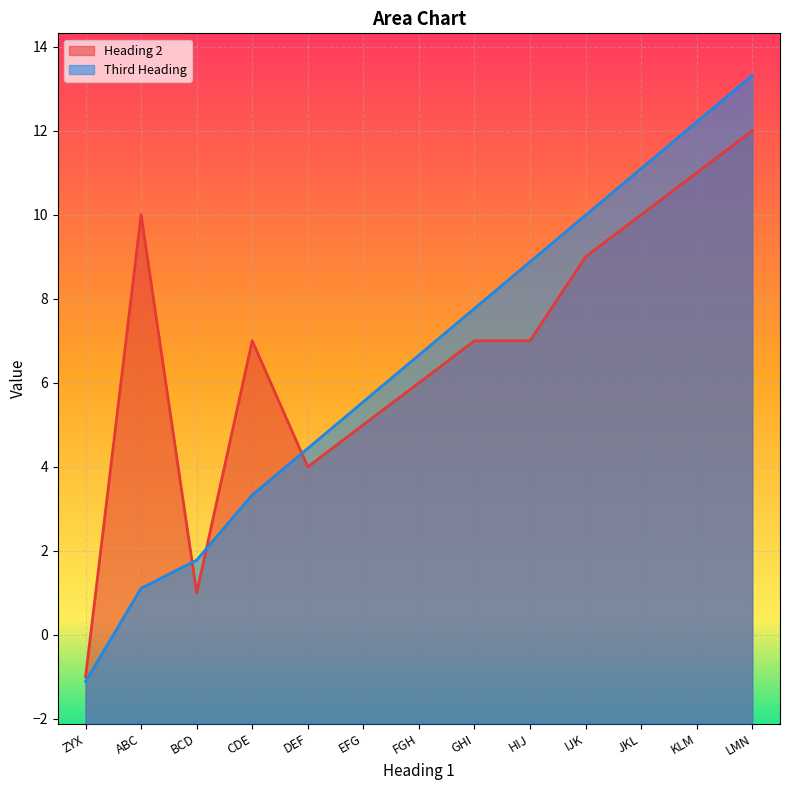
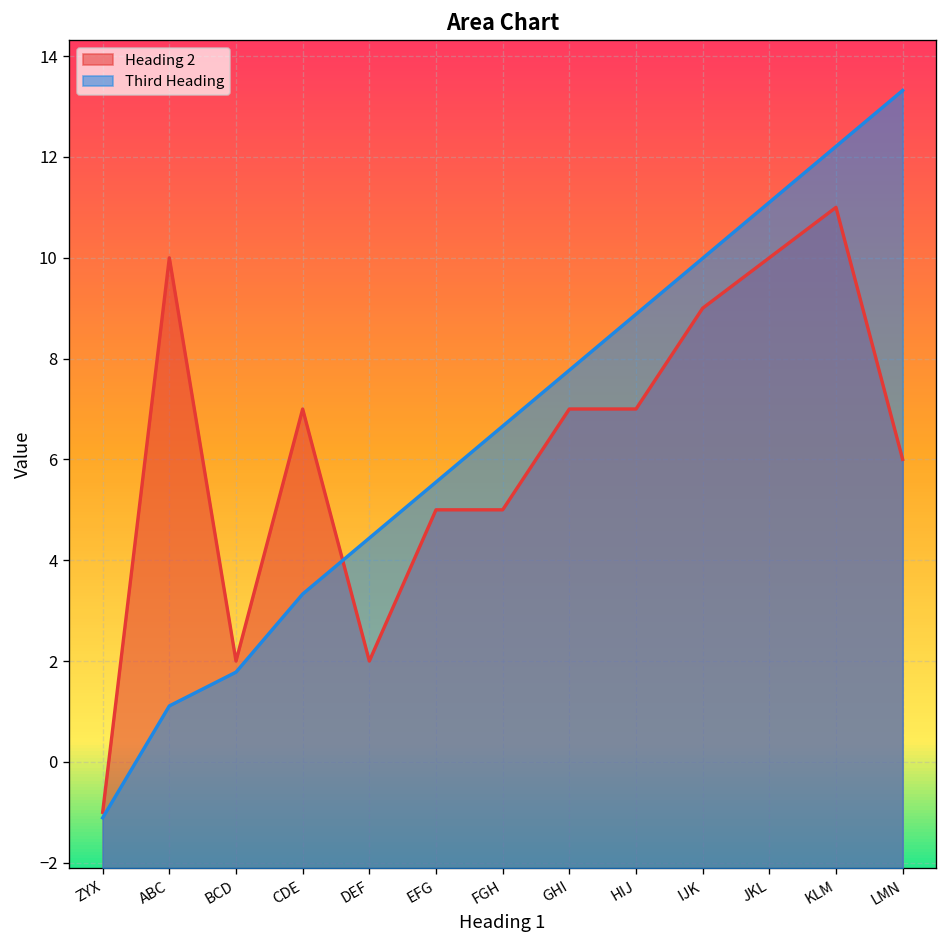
  {
    "Heading 2": {
      "ZYX": -1,
      "ABC": 10,
-     "BCD": 1,
+     "BCD": 2,
      "CDE": 7,
-     "DEF": 4,
+     "DEF": 2,
      "EFG": 5,
-     "FGH": 6,
+     "FGH": 5,
      "GHI": 7,
      "HIJ": 7,
      "IJK": 9,
      "JKL": 10,
      "KLM": 11,
-     "LMN": 12
+     "LMN": 6
    },
    "Third Heading": {
      "ZYX": -1.1,
      "ABC": 1.1,
      "BCD": 1.8,
      "CDE": 3.3,
      "DEF": 4.4,
      "EFG": 5.6,
      "FGH": 6.7,
      "GHI": 7.8,
      "HIJ": 8.9,
      "IJK": 10,
      "JKL": 11.1,
      "KLM": 12.2,
      "LMN": 13.3
    }
  }
